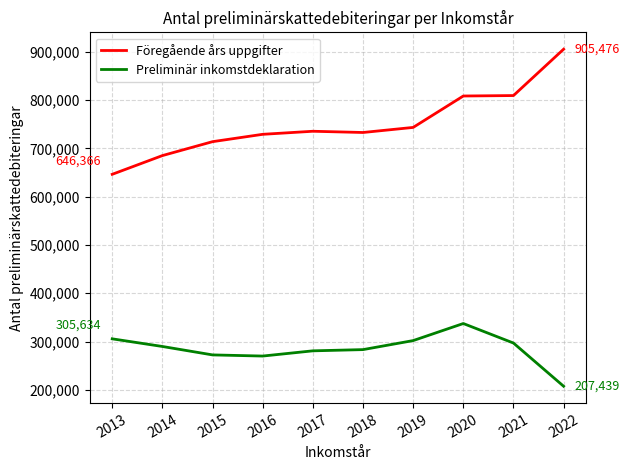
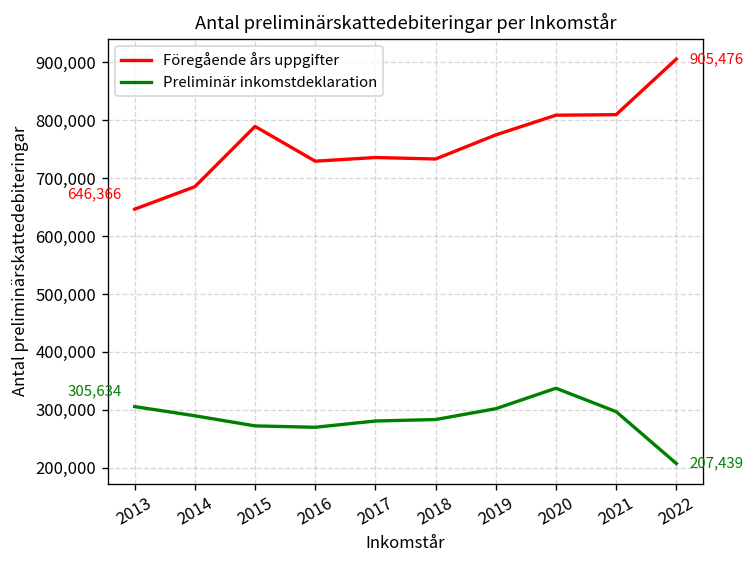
  {
    "Föregående års uppgifter": {
      "2014": "690,000",
-     "2015": "710,000",
+     "2015": "790,000",
      "2016": "730,000",
      "2017": "740,000",
      "2018": "730,000",
-     "2019": "740,000",
+     "2019": "770,000",
      "2020": "810,000",
      "2021": "810,000"
    },
    "Preliminär inkomstdeklaration": {
      "2013": "305,634",
      "2022": "207,439"
    }
  }
